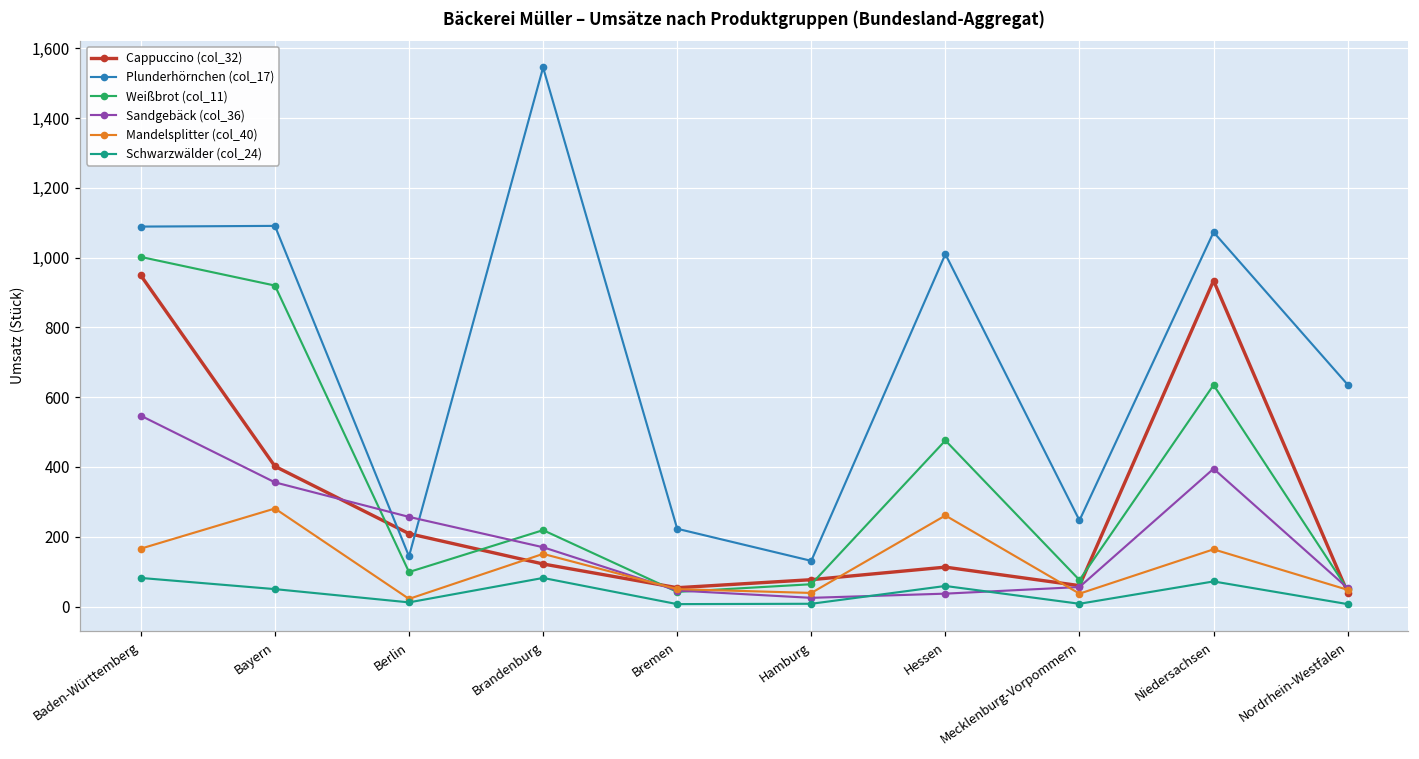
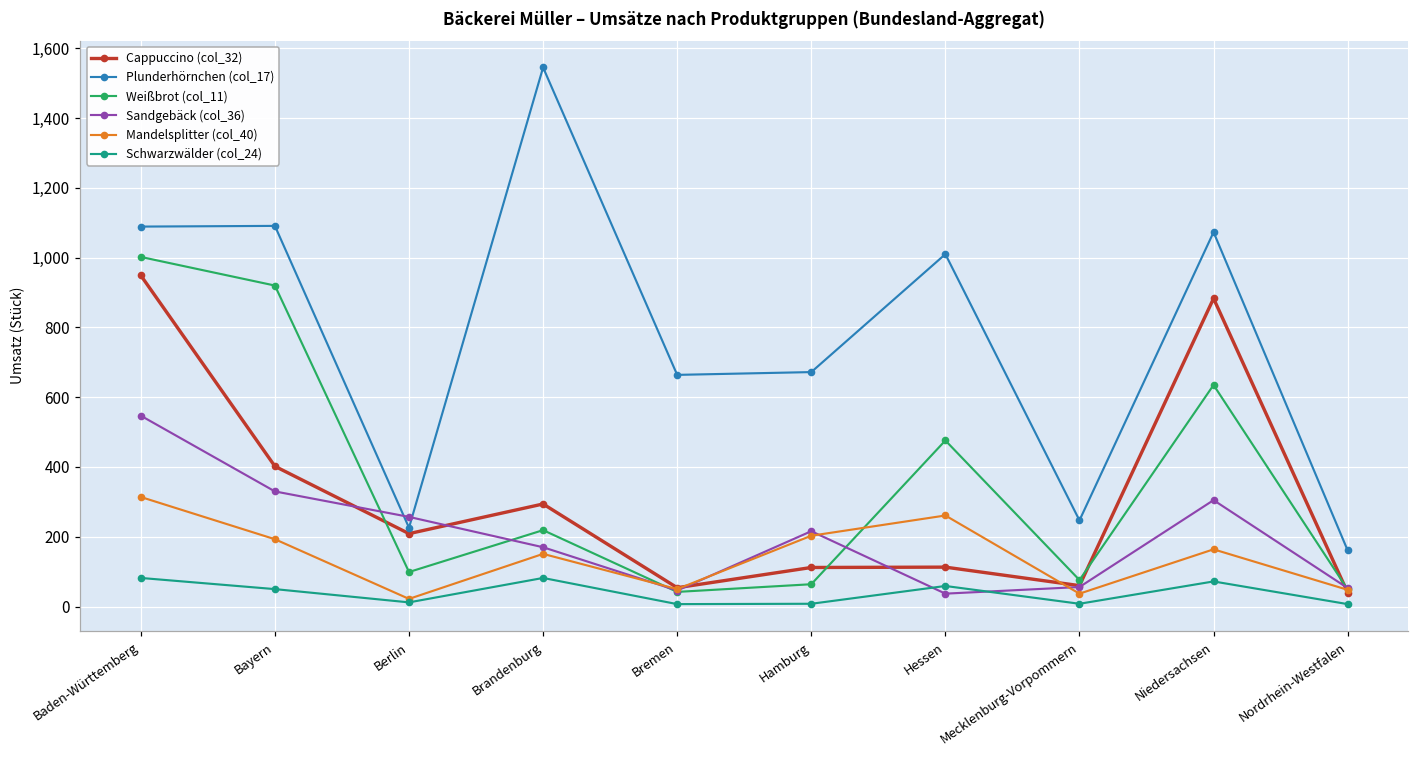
  {
    "Cappuccino (col_32)": {
      "Baden-Württemberg": "950",
      "Bayern": "400",
      "Berlin": "210",
-     "Brandenburg": "120",
-     "Hamburg": "80",
+     "Brandenburg": "290",
+     "Hamburg": "110",
      "Hessen": "110",
-     "Niedersachsen": "930"
+     "Niedersachsen": "880"
    },
    "Plunderhörnchen (col_17)": {
      "Baden-Württemberg": "1,090",
      "Bayern": "1,090",
-     "Berlin": "140",
+     "Berlin": "230",
      "Brandenburg": "1,550",
-     "Bremen": "220",
-     "Hamburg": "130",
+     "Bremen": "660",
+     "Hamburg": "670",
      "Hessen": "1,010",
      "Mecklenburg-Vorpommern": "250",
      "Niedersachsen": "1,070",
-     "Nordrhein-Westfalen": "640"
+     "Nordrhein-Westfalen": "160"
    },
    "Sandgebäck (col_36)": {
      "Baden-Württemberg": "550",
-     "Bayern": "360",
+     "Bayern": "330",
      "Berlin": "260",
      "Brandenburg": "170",
-     "Hamburg": "30",
+     "Hamburg": "220",
      "Hessen": "40",
-     "Niedersachsen": "400"
+     "Niedersachsen": "310"
    },
    "Mandelsplitter (col_40)": {
-     "Baden-Württemberg": "170",
-     "Bayern": "280",
+     "Baden-Württemberg": "310",
+     "Bayern": "190",
      "Berlin": "20",
      "Brandenburg": "150",
-     "Hamburg": "40",
+     "Hamburg": "200",
      "Hessen": "260",
      "Mecklenburg-Vorpommern": "40",
      "Niedersachsen": "160"
    }
  }
